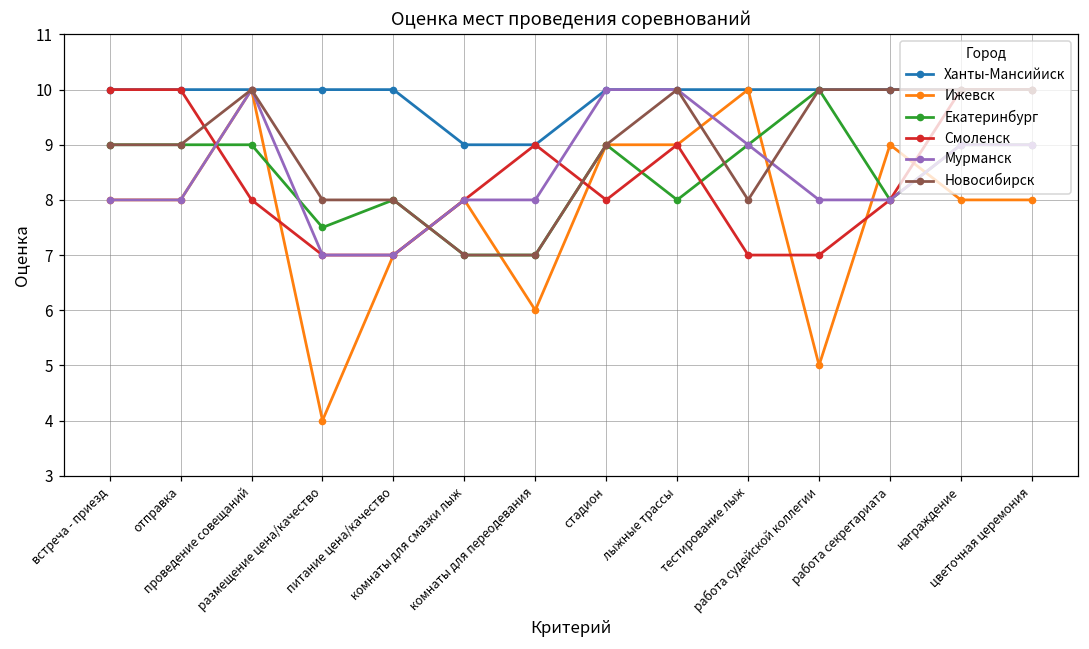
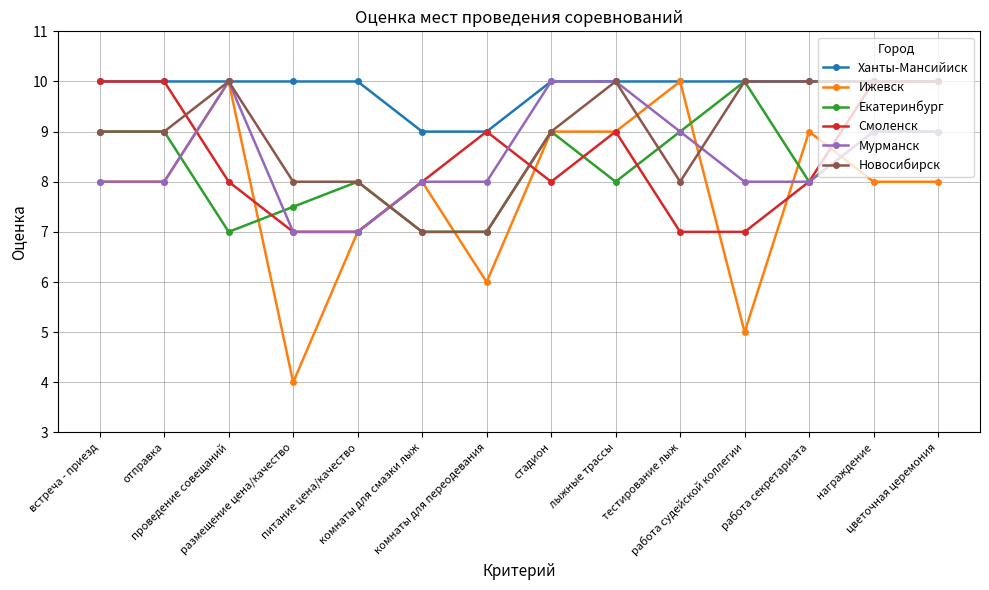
  {
    "Ханты-Мансийиск": {
      "размещение цена/качество": 10,
      "питание цена/качество": 10,
      "комнаты для смазки лыж": 9
    },
    "Ижевск": {
      "размещение цена/качество": 4,
      "комнаты для переодевания": 6,
      "работа судейской коллегии": 5,
      "работа секретариата": 9,
      "награждение": 8,
      "цветочная церемония": 8
    },
    "Екатеринбург": {
-     "проведение совещаний": 9,
+     "проведение совещаний": 7,
      "размещение цена/качество": 7.5,
      "лыжные трассы": 8
    },
    "Смоленск": {
      "проведение совещаний": 8,
      "стадион": 8,
      "тестирование лыж": 7,
      "работа судейской коллегии": 7
    },
    "Мурманск": {
      "комнаты для переодевания": 8,
      "работа судейской коллегии": 8
    },
    "Новосибирск": {
      "размещение цена/качество": 8,
      "тестирование лыж": 8
    }
  }
